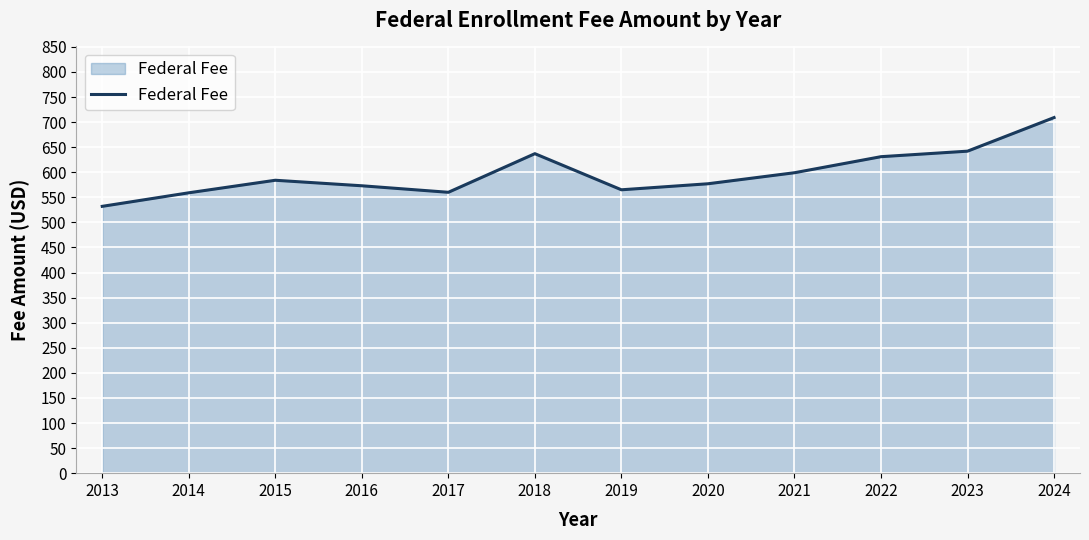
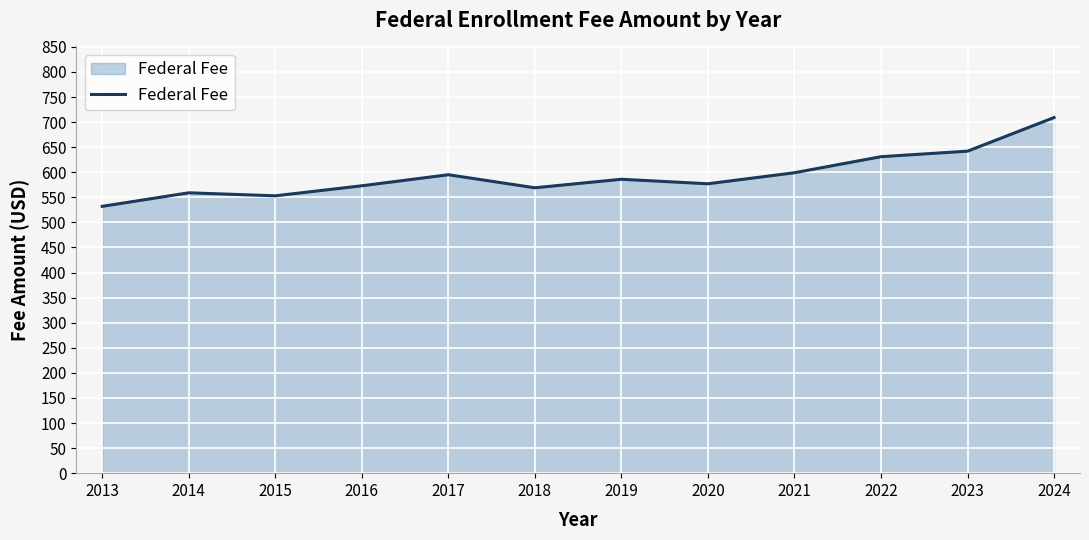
  {
    "2013": 530,
    "2014": 560,
-   "2015": 580,
+   "2015": 550,
    "2016": 570,
-   "2017": 560,
-   "2018": 640,
-   "2019": 570,
+   "2017": 600,
+   "2018": 570,
+   "2019": 590,
    "2020": 580,
    "2021": 600,
    "2022": 630,
    "2023": 640,
    "2024": 710
  }
